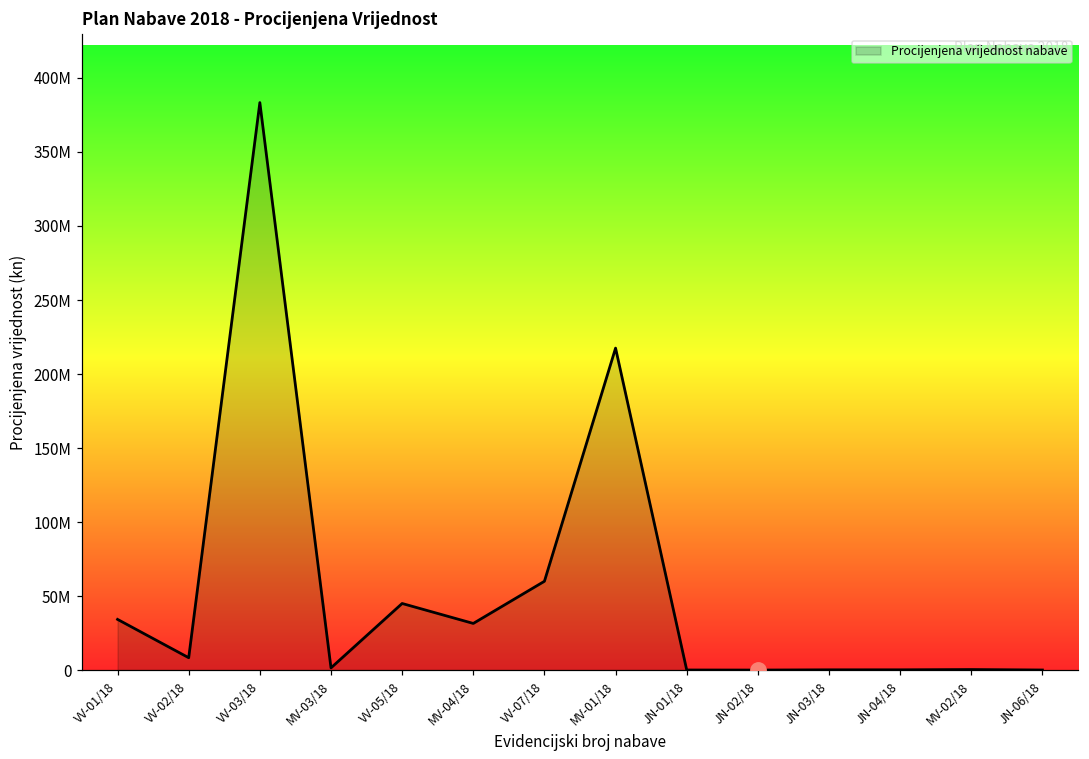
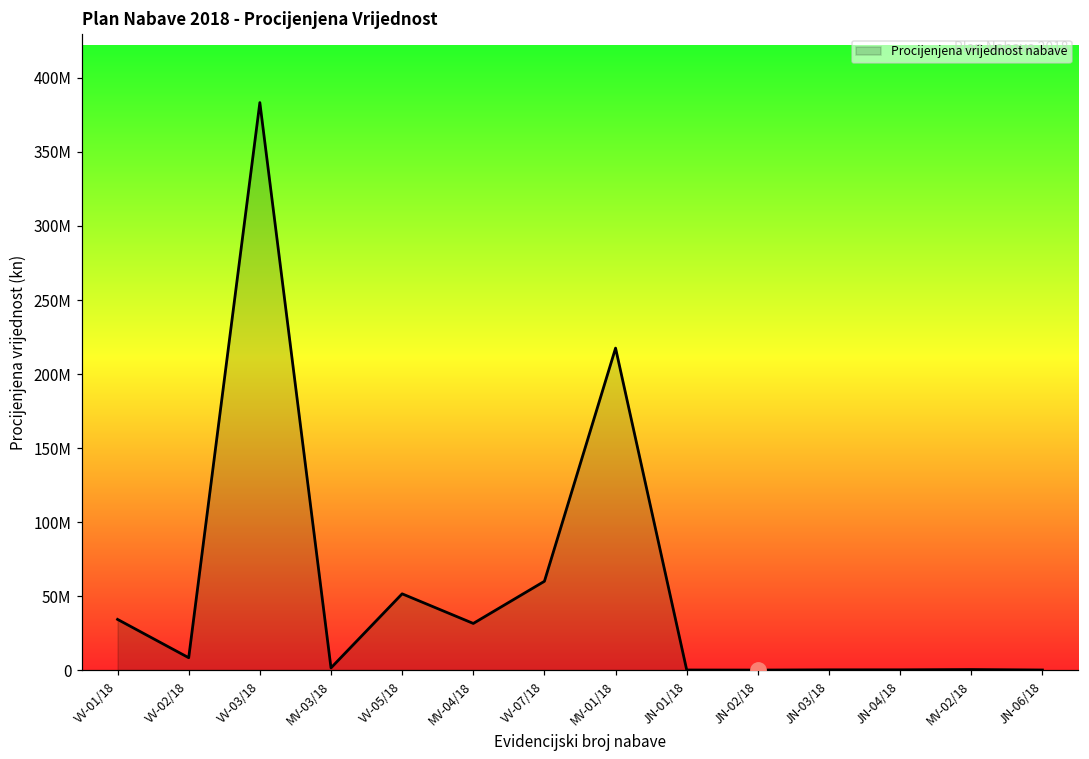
  {
    "Procijenjena vrijednost nabave": {
      "VV-01/18": 34000000,
      "VV-02/18": 8000000,
      "VV-03/18": 383000000,
      "MV-03/18": 2000000,
-     "VV-05/18": 45000000,
+     "VV-05/18": 52000000,
      "MV-04/18": 32000000,
      "VV-07/18": 60000000,
      "MV-01/18": 218000000,
      "JN-01/18": 0,
      "JN-03/18": 0,
      "JN-04/18": 0,
      "MV-02/18": 0,
      "JN-06/18": 0
    }
  }
